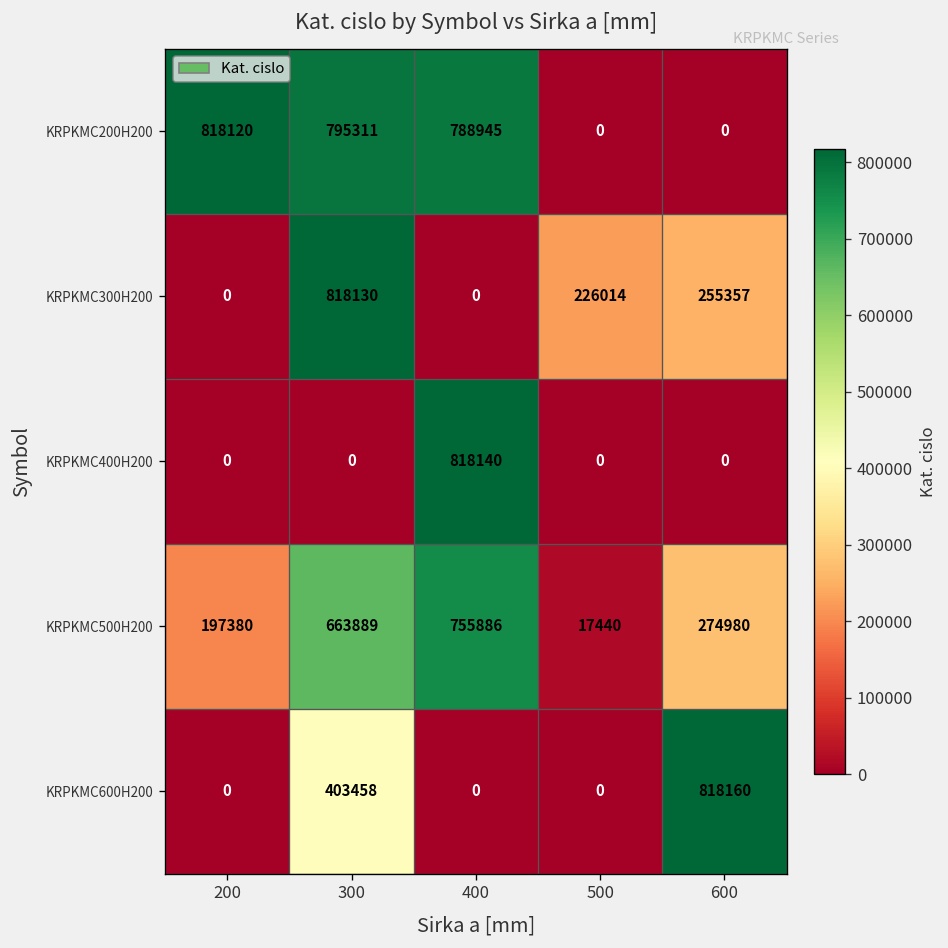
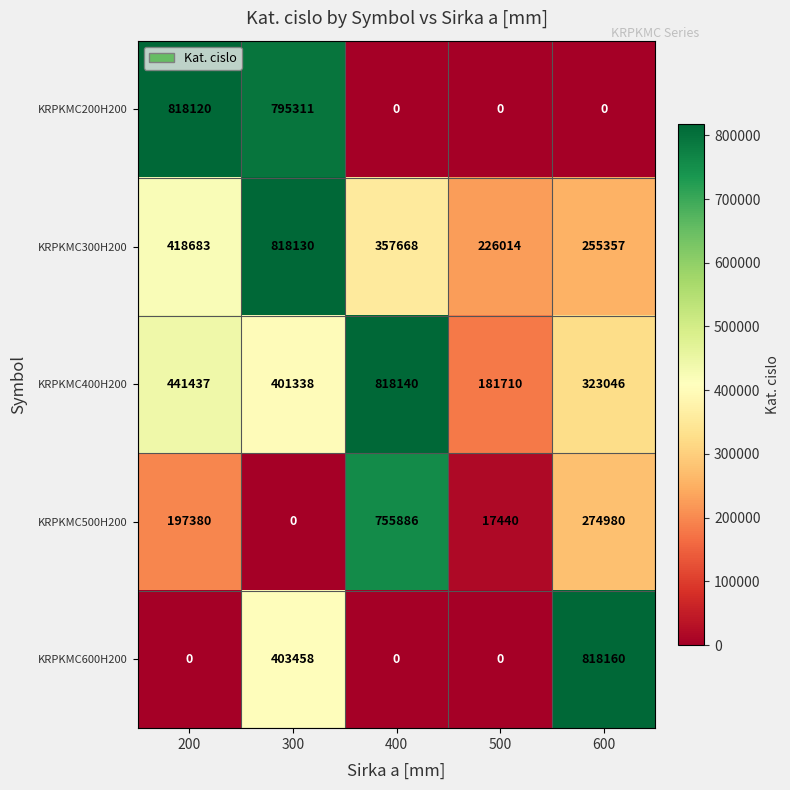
  {
    "KRPKMC200H200": {
      "200": 818120,
      "300": 795311,
-     "400": 788945,
+     "400": 0,
      "500": 0,
      "600": 0
    },
    "KRPKMC300H200": {
-     "200": 0,
+     "200": 418683,
      "300": 818130,
-     "400": 0,
+     "400": 357668,
      "500": 226014,
      "600": 255357
    },
    "KRPKMC400H200": {
-     "200": 0,
-     "300": 0,
+     "200": 441437,
+     "300": 401338,
      "400": 818140,
-     "500": 0,
-     "600": 0
+     "500": 181710,
+     "600": 323046
    },
    "KRPKMC500H200": {
      "200": 197380,
-     "300": 663889,
+     "300": 0,
      "400": 755886,
      "500": 17440,
      "600": 274980
    },
    "KRPKMC600H200": {
      "200": 0,
      "300": 403458,
      "400": 0,
      "500": 0,
      "600": 818160
    }
  }
